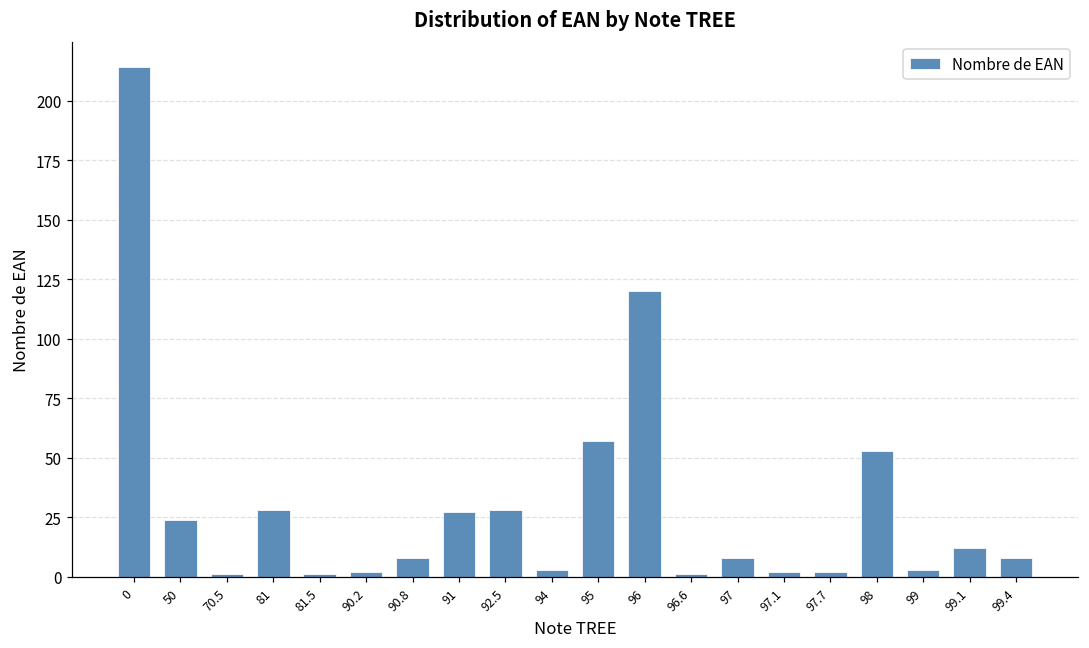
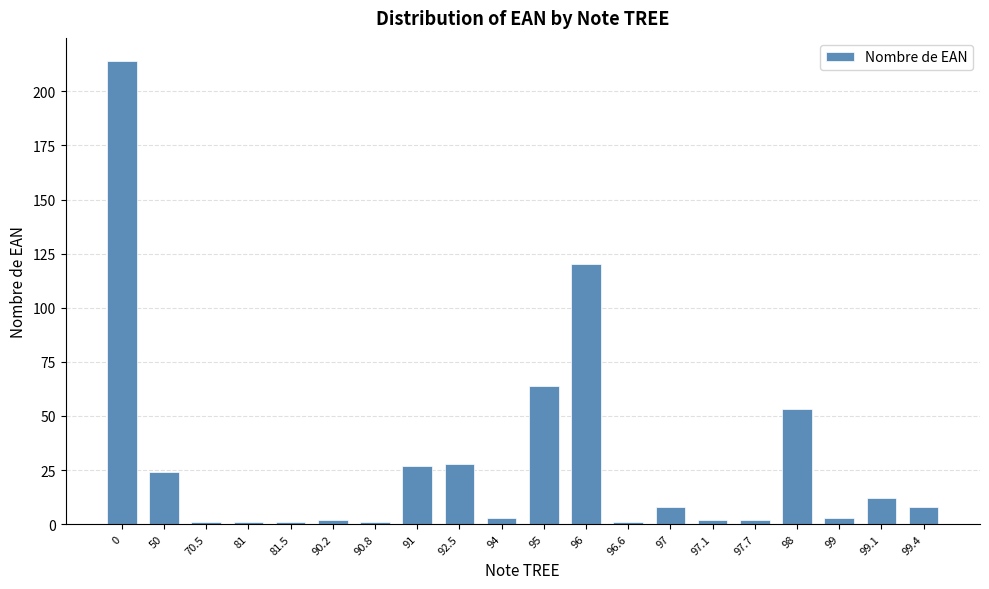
  {
    "0": 214,
    "50": 24,
-   "81": 28,
+   "81": 1,
    "90.2": 2,
-   "90.8": 8,
+   "90.8": 1,
    "91": 27,
    "92.5": 28,
    "94": 3,
-   "95": 57,
+   "95": 64,
    "96": 120,
    "97": 8,
    "97.1": 2,
    "97.7": 2,
    "98": 53,
    "99": 3,
    "99.1": 12,
    "99.4": 8
  }
